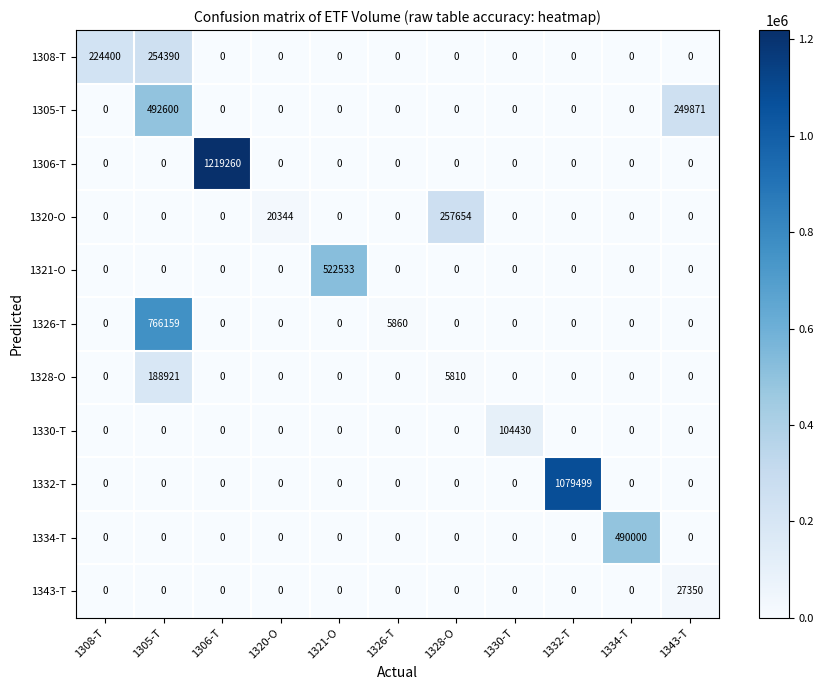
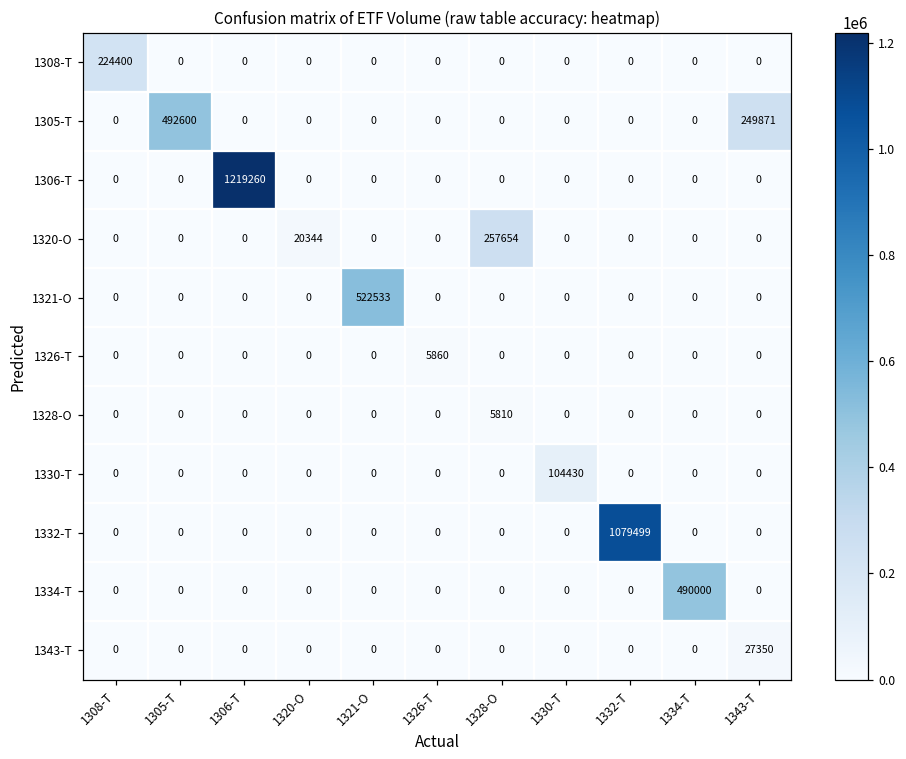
  {
    "1308-T": {
      "1308-T": 224400,
-     "1305-T": 254390,
+     "1305-T": 0,
      "1306-T": 0,
      "1320-O": 0,
      "1321-O": 0,
      "1326-T": 0,
      "1328-O": 0,
      "1330-T": 0,
      "1332-T": 0,
      "1334-T": 0,
      "1343-T": 0
    },
    "1305-T": {
      "1308-T": 0,
      "1305-T": 492600,
      "1306-T": 0,
      "1320-O": 0,
      "1321-O": 0,
      "1326-T": 0,
      "1328-O": 0,
      "1330-T": 0,
      "1332-T": 0,
      "1334-T": 0,
      "1343-T": 249871
    },
    "1306-T": {
      "1308-T": 0,
      "1305-T": 0,
      "1306-T": 1219260,
      "1320-O": 0,
      "1321-O": 0,
      "1326-T": 0,
      "1328-O": 0,
      "1330-T": 0,
      "1332-T": 0,
      "1334-T": 0,
      "1343-T": 0
    },
    "1320-O": {
      "1308-T": 0,
      "1305-T": 0,
      "1306-T": 0,
      "1320-O": 20344,
      "1321-O": 0,
      "1326-T": 0,
      "1328-O": 257654,
      "1330-T": 0,
      "1332-T": 0,
      "1334-T": 0,
      "1343-T": 0
    },
    "1321-O": {
      "1308-T": 0,
      "1305-T": 0,
      "1306-T": 0,
      "1320-O": 0,
      "1321-O": 522533,
      "1326-T": 0,
      "1328-O": 0,
      "1330-T": 0,
      "1332-T": 0,
      "1334-T": 0,
      "1343-T": 0
    },
    "1326-T": {
      "1308-T": 0,
-     "1305-T": 766159,
+     "1305-T": 0,
      "1306-T": 0,
      "1320-O": 0,
      "1321-O": 0,
      "1326-T": 5860,
      "1328-O": 0,
      "1330-T": 0,
      "1332-T": 0,
      "1334-T": 0,
      "1343-T": 0
    },
    "1328-O": {
      "1308-T": 0,
-     "1305-T": 188921,
+     "1305-T": 0,
      "1306-T": 0,
      "1320-O": 0,
      "1321-O": 0,
      "1326-T": 0,
      "1328-O": 5810,
      "1330-T": 0,
      "1332-T": 0,
      "1334-T": 0,
      "1343-T": 0
    },
    "1330-T": {
      "1308-T": 0,
      "1305-T": 0,
      "1306-T": 0,
      "1320-O": 0,
      "1321-O": 0,
      "1326-T": 0,
      "1328-O": 0,
      "1330-T": 104430,
      "1332-T": 0,
      "1334-T": 0,
      "1343-T": 0
    },
    "1332-T": {
      "1308-T": 0,
      "1305-T": 0,
      "1306-T": 0,
      "1320-O": 0,
      "1321-O": 0,
      "1326-T": 0,
      "1328-O": 0,
      "1330-T": 0,
      "1332-T": 1079499,
      "1334-T": 0,
      "1343-T": 0
    },
    "1334-T": {
      "1308-T": 0,
      "1305-T": 0,
      "1306-T": 0,
      "1320-O": 0,
      "1321-O": 0,
      "1326-T": 0,
      "1328-O": 0,
      "1330-T": 0,
      "1332-T": 0,
      "1334-T": 490000,
      "1343-T": 0
    },
    "1343-T": {
      "1308-T": 0,
      "1305-T": 0,
      "1306-T": 0,
      "1320-O": 0,
      "1321-O": 0,
      "1326-T": 0,
      "1328-O": 0,
      "1330-T": 0,
      "1332-T": 0,
      "1334-T": 0,
      "1343-T": 27350
    }
  }
